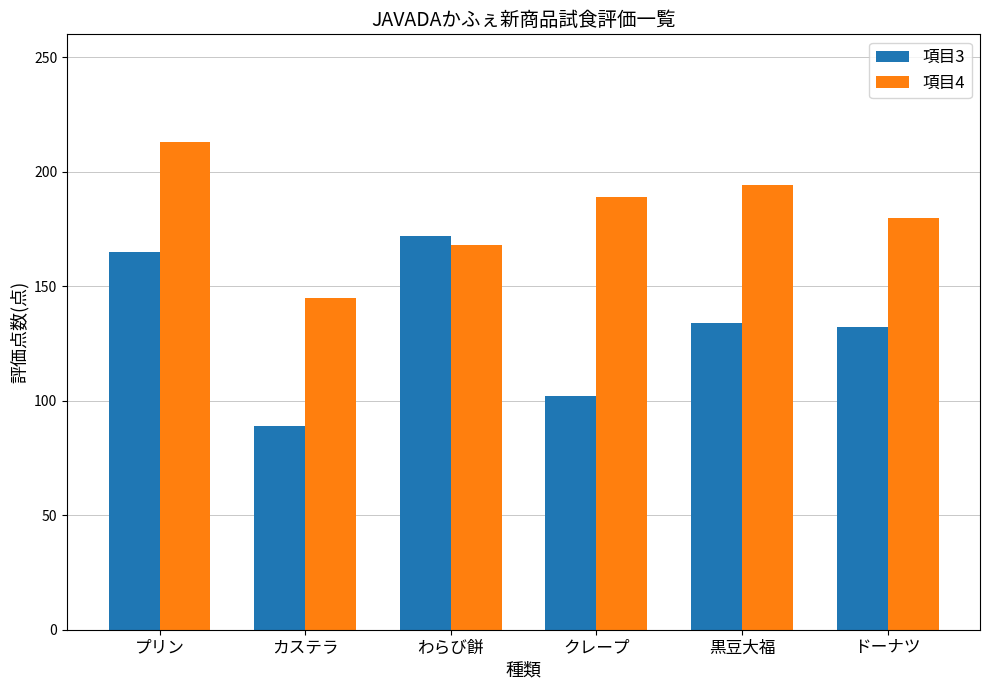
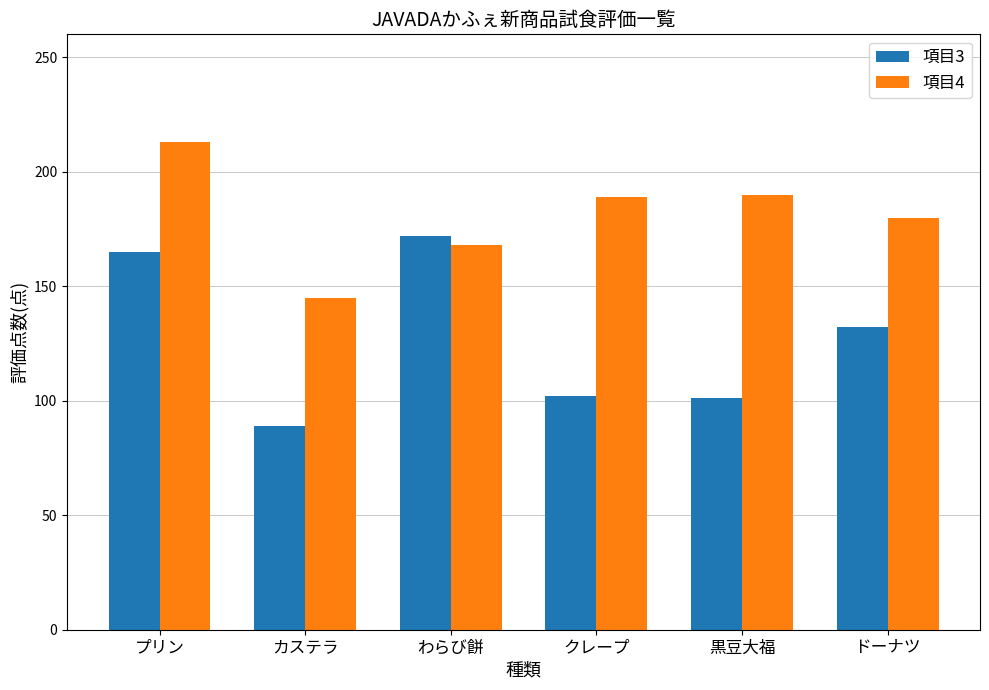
  {
    "項目3": {
      "プリン": 165,
      "カステラ": 89,
      "わらび餅": 172,
      "クレープ": 102,
-     "黒豆大福": 134,
+     "黒豆大福": 101,
      "ドーナツ": 132
    },
    "項目4": {
      "プリン": 213,
      "カステラ": 145,
      "わらび餅": 168,
      "クレープ": 189,
-     "黒豆大福": 194,
+     "黒豆大福": 190,
      "ドーナツ": 180
    }
  }
